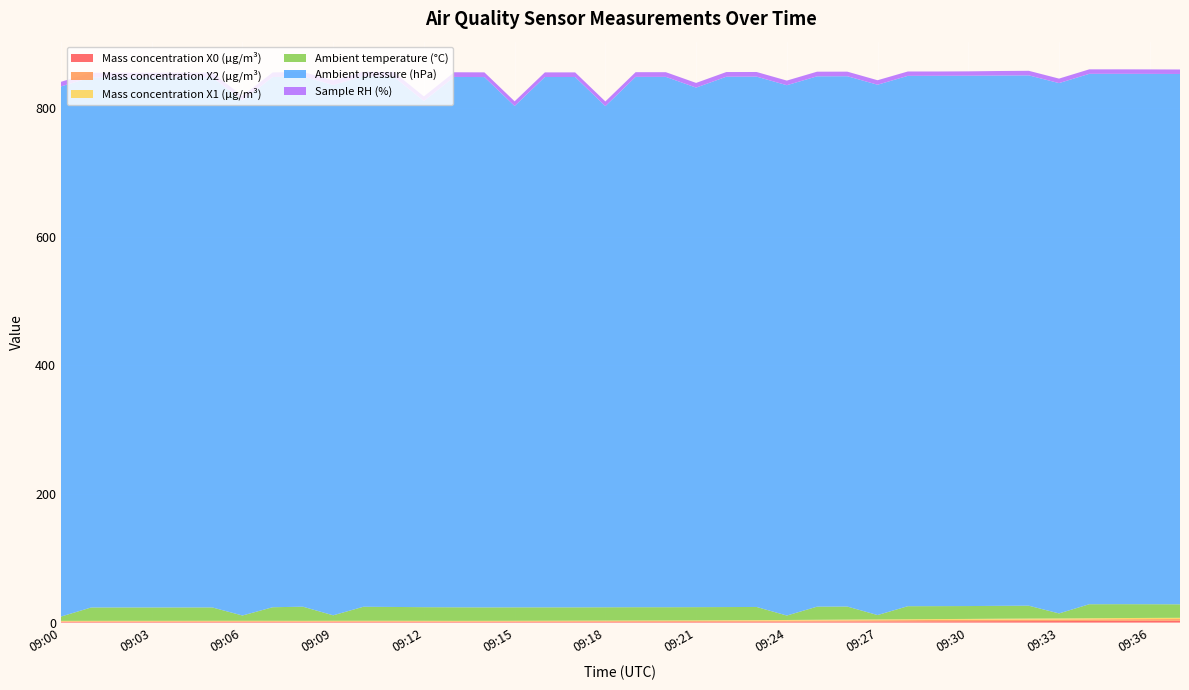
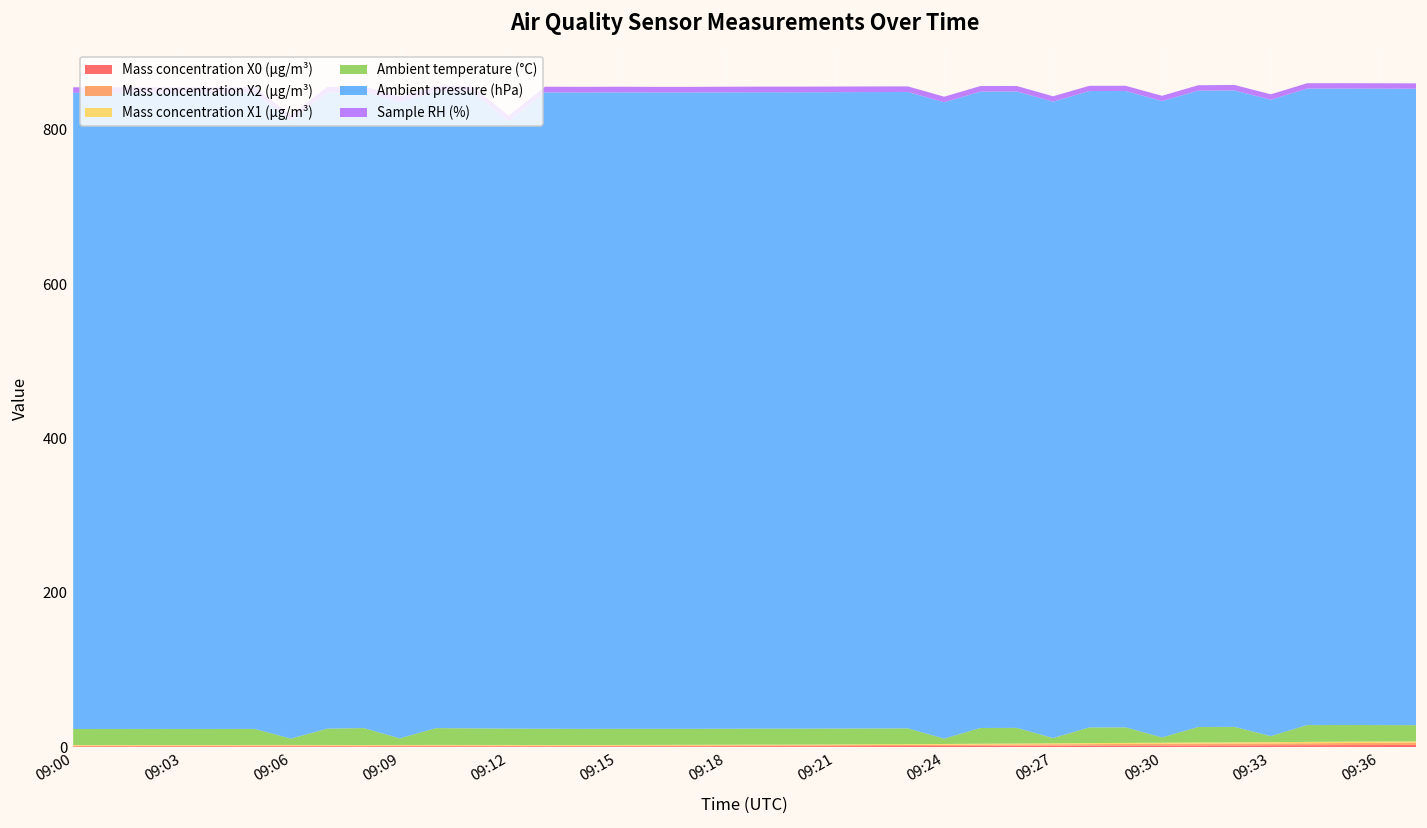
  {
    "Ambient temperature (°C)": {
-     "09:00": 10,
+     "09:00": 20,
      "09:03": 20,
      "09:06": 10,
      "09:09": 10,
      "09:12": 20,
      "09:15": 20,
      "09:18": 20,
      "09:21": 20,
      "09:24": 10,
      "09:27": 10,
-     "09:30": 20,
+     "09:30": 10,
      "09:33": 10,
      "09:36": 20
    },
    "Ambient pressure (hPa)": {
      "09:00": 820,
-     "09:15": 780,
-     "09:18": 780,
-     "09:21": 810,
+     "09:15": 830,
+     "09:18": 820,
+     "09:21": 820,
      "09:24": 820,
      "09:27": 820,
      "09:30": 820,
      "09:33": 820,
      "09:36": 820
    },
    "Sample RH (%)": {
      "09:00": 10,
      "09:15": 10,
      "09:18": 10,
      "09:21": 10,
      "09:24": 10,
      "09:27": 10,
      "09:30": 10,
      "09:33": 10,
      "09:36": 10
    }
  }
